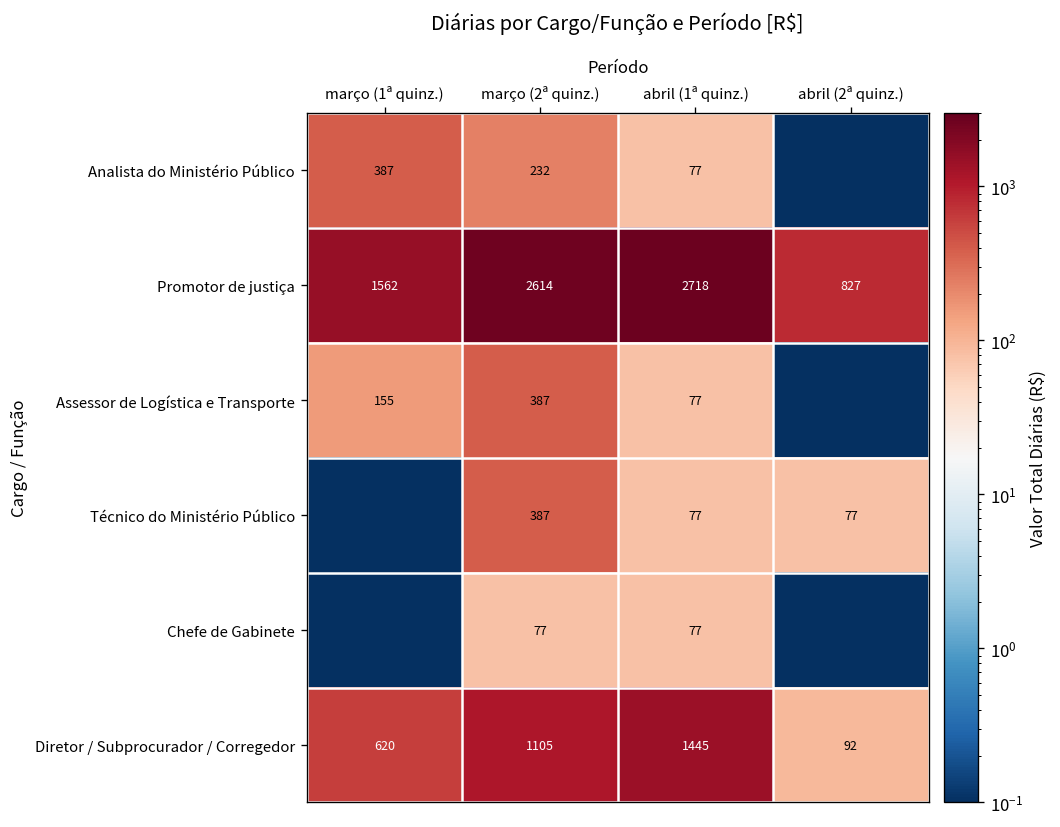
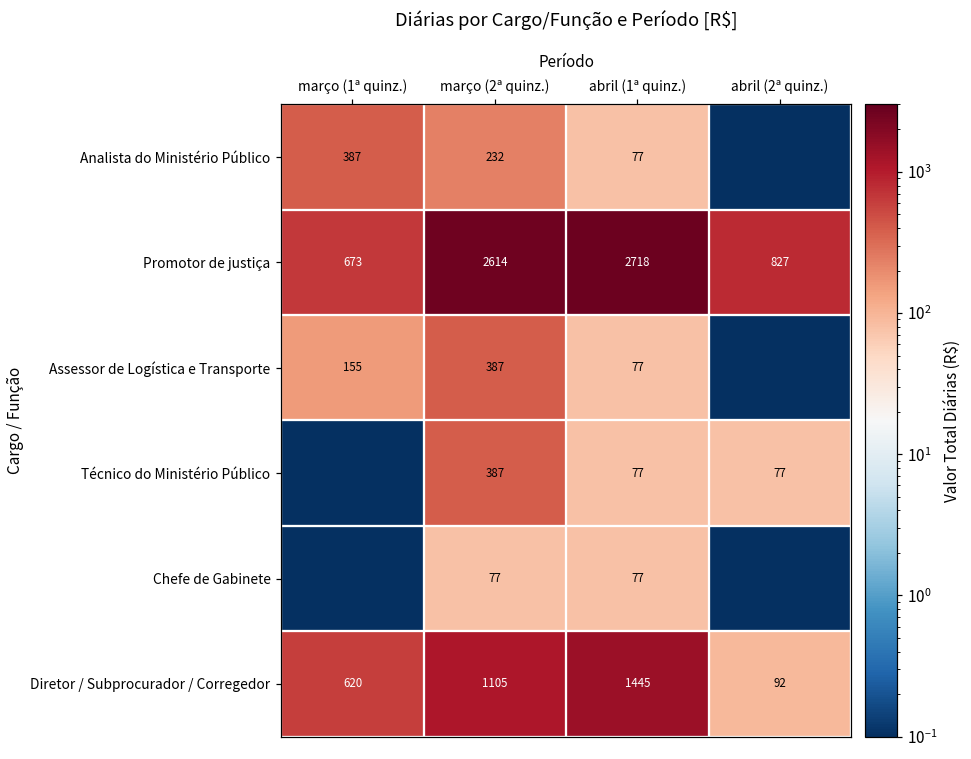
  {
    "Analista do Ministério Público": {
      "março (1ª quinz.)": 387,
      "março (2ª quinz.)": 232,
      "abril (1ª quinz.)": 77
    },
    "Promotor de justiça": {
-     "março (1ª quinz.)": 1562,
+     "março (1ª quinz.)": 673,
      "março (2ª quinz.)": 2614,
      "abril (1ª quinz.)": 2718,
      "abril (2ª quinz.)": 827
    },
    "Assessor de Logística e Transporte": {
      "março (1ª quinz.)": 155,
      "março (2ª quinz.)": 387,
      "abril (1ª quinz.)": 77
    },
    "Técnico do Ministério Público": {
      "março (2ª quinz.)": 387,
      "abril (1ª quinz.)": 77,
      "abril (2ª quinz.)": 77
    },
    "Chefe de Gabinete": {
      "março (2ª quinz.)": 77,
      "abril (1ª quinz.)": 77
    },
    "Diretor / Subprocurador / Corregedor": {
      "março (1ª quinz.)": 620,
      "março (2ª quinz.)": 1105,
      "abril (1ª quinz.)": 1445,
      "abril (2ª quinz.)": 92
    }
  }
